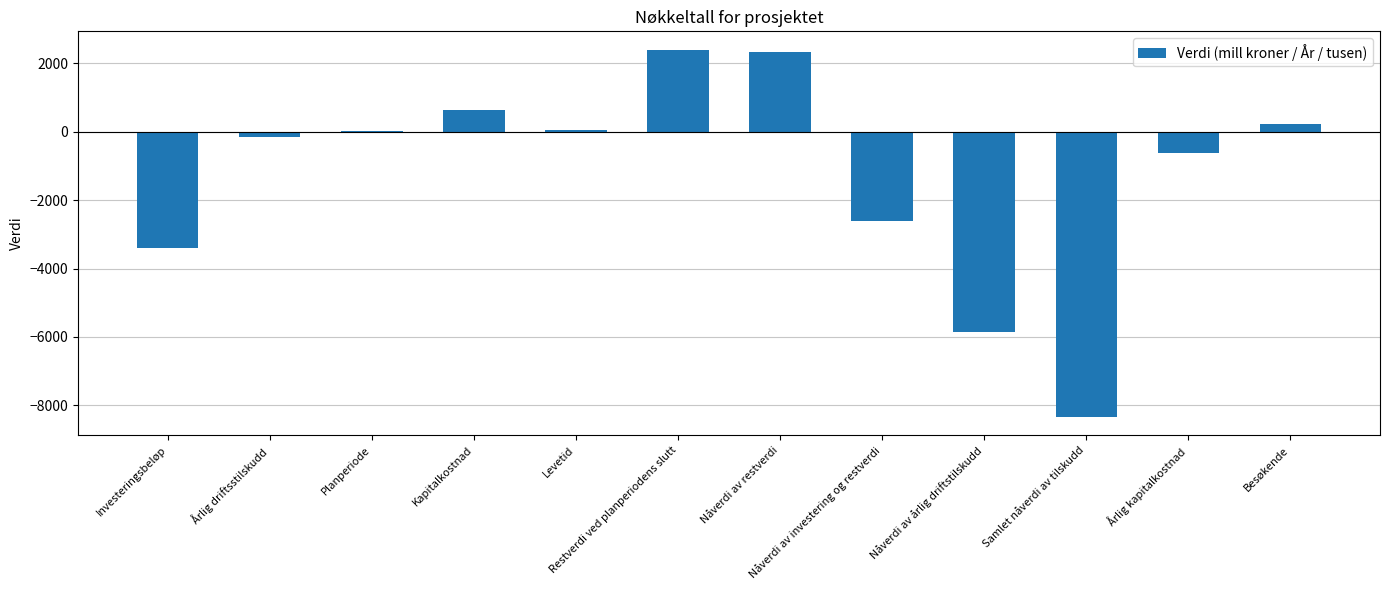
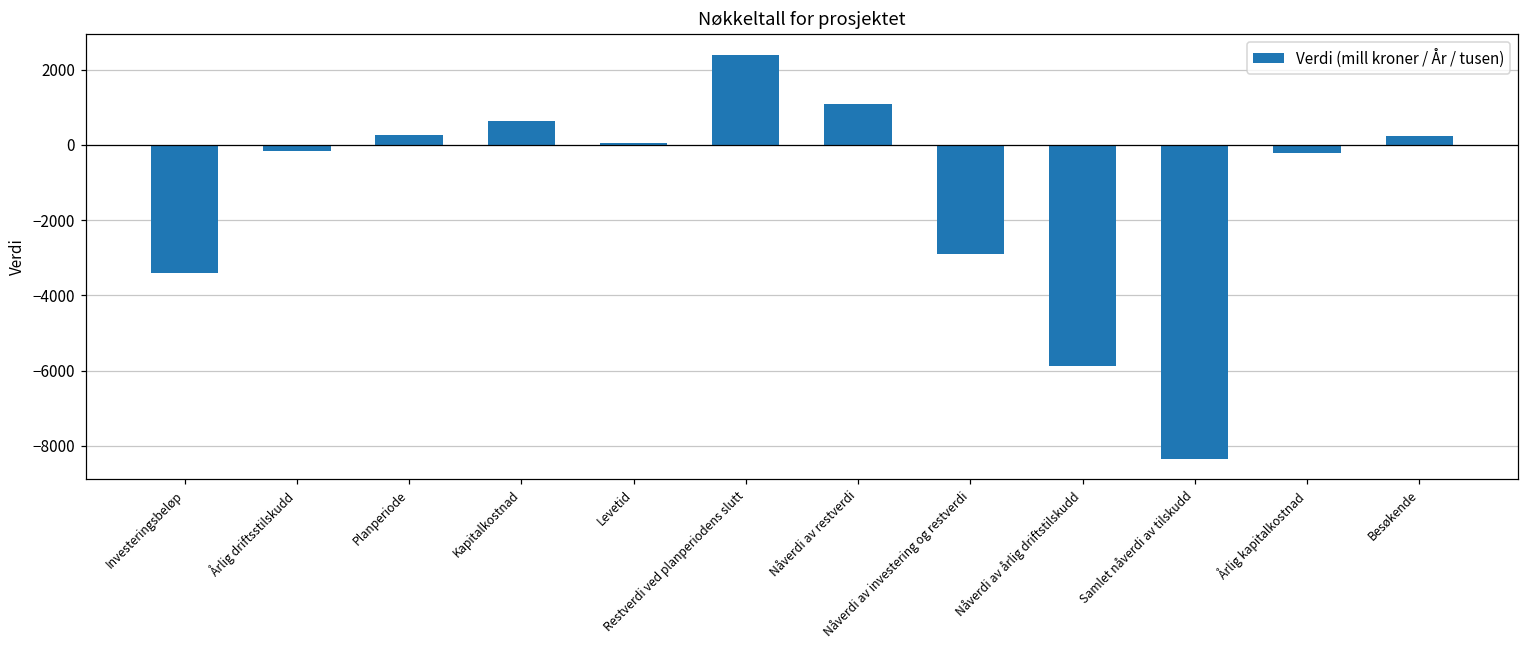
  {
    "Investeringsbeløp": -3400,
    "Årlig driftsstilskudd": -200,
-   "Planperiode": 0,
+   "Planperiode": 300,
    "Kapitalkostnad": 600,
    "Restverdi ved planperiodens slutt": 2400,
-   "Nåverdi av restverdi": 2300,
-   "Nåverdi av investering og restverdi": -2600,
+   "Nåverdi av restverdi": 1100,
+   "Nåverdi av investering og restverdi": -2900,
    "Nåverdi av årlig driftstilskudd": -5900,
    "Samlet nåverdi av tilskudd": -8300,
-   "Årlig kapitalkostnad": -600,
+   "Årlig kapitalkostnad": -200,
    "Besøkende": 200
  }
